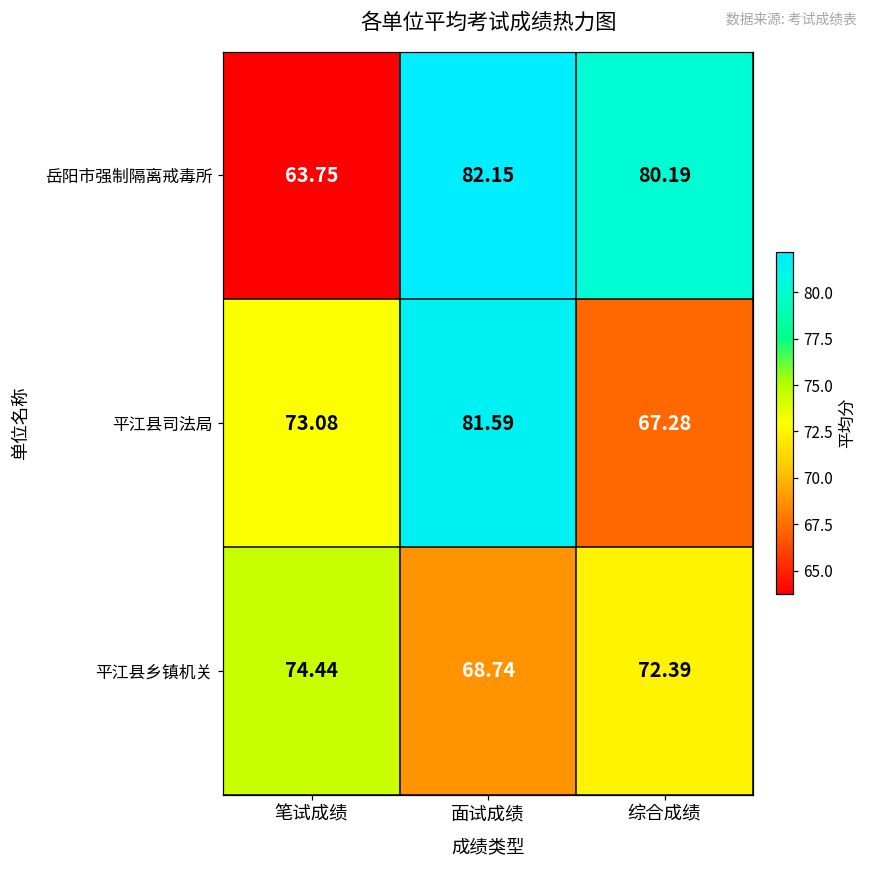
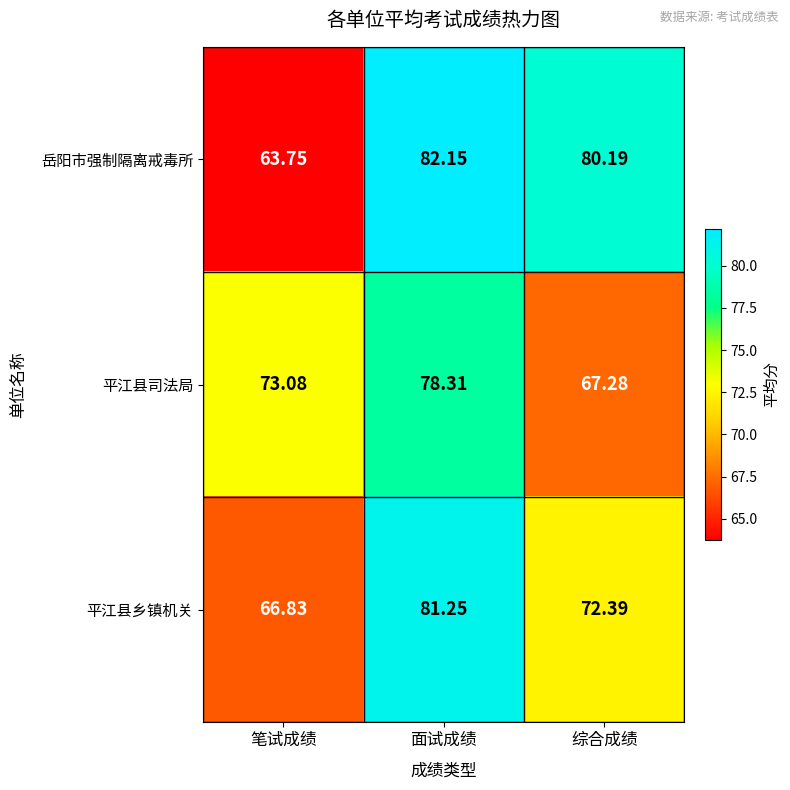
  {
    "岳阳市强制隔离戒毒所": {
      "笔试成绩": 63.75,
      "面试成绩": 82.15,
      "综合成绩": 80.19
    },
    "平江县司法局": {
      "笔试成绩": 73.08,
-     "面试成绩": 81.59,
+     "面试成绩": 78.31,
      "综合成绩": 67.28
    },
    "平江县乡镇机关": {
-     "笔试成绩": 74.44,
-     "面试成绩": 68.74,
+     "笔试成绩": 66.83,
+     "面试成绩": 81.25,
      "综合成绩": 72.39
    }
  }
